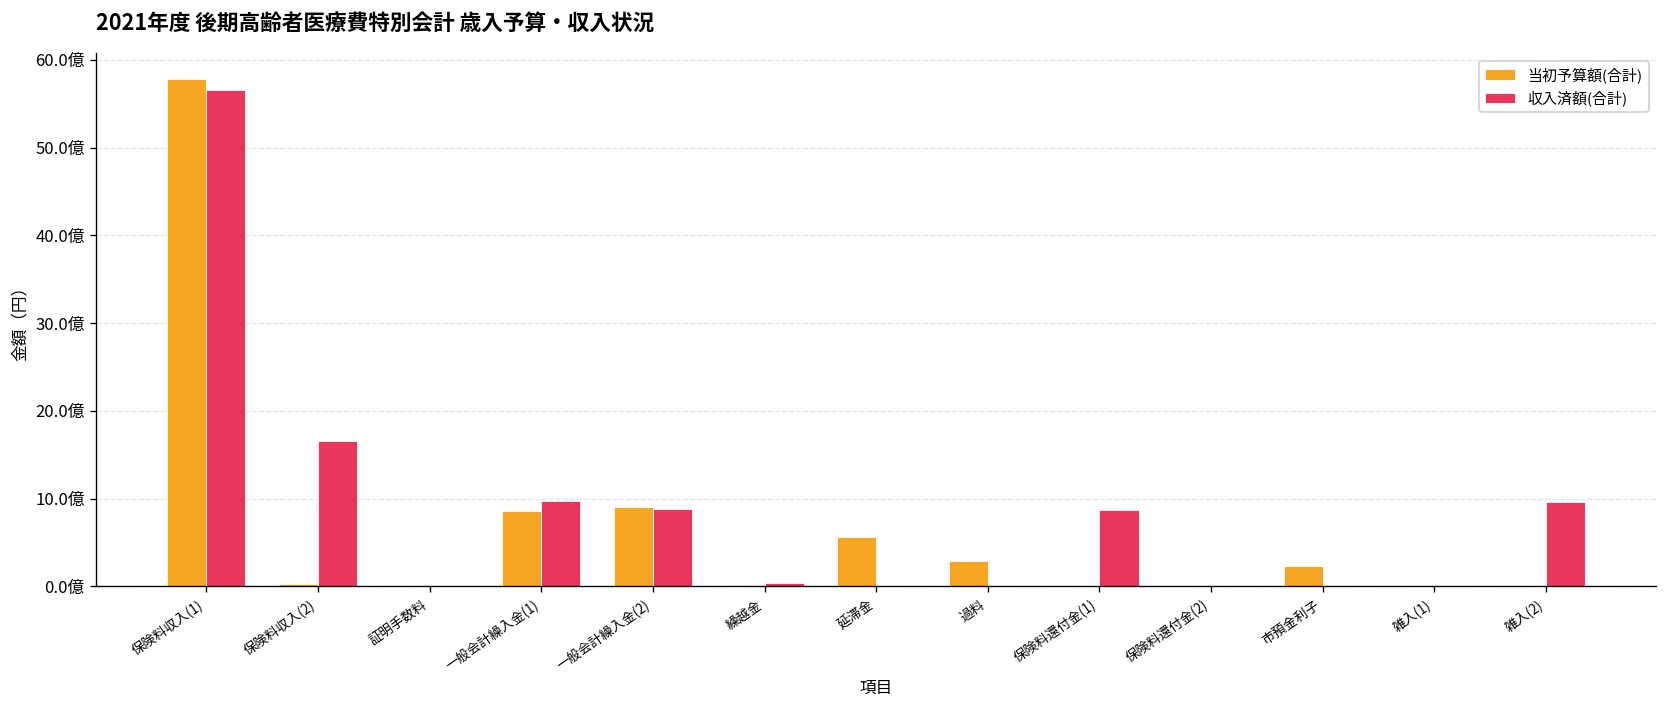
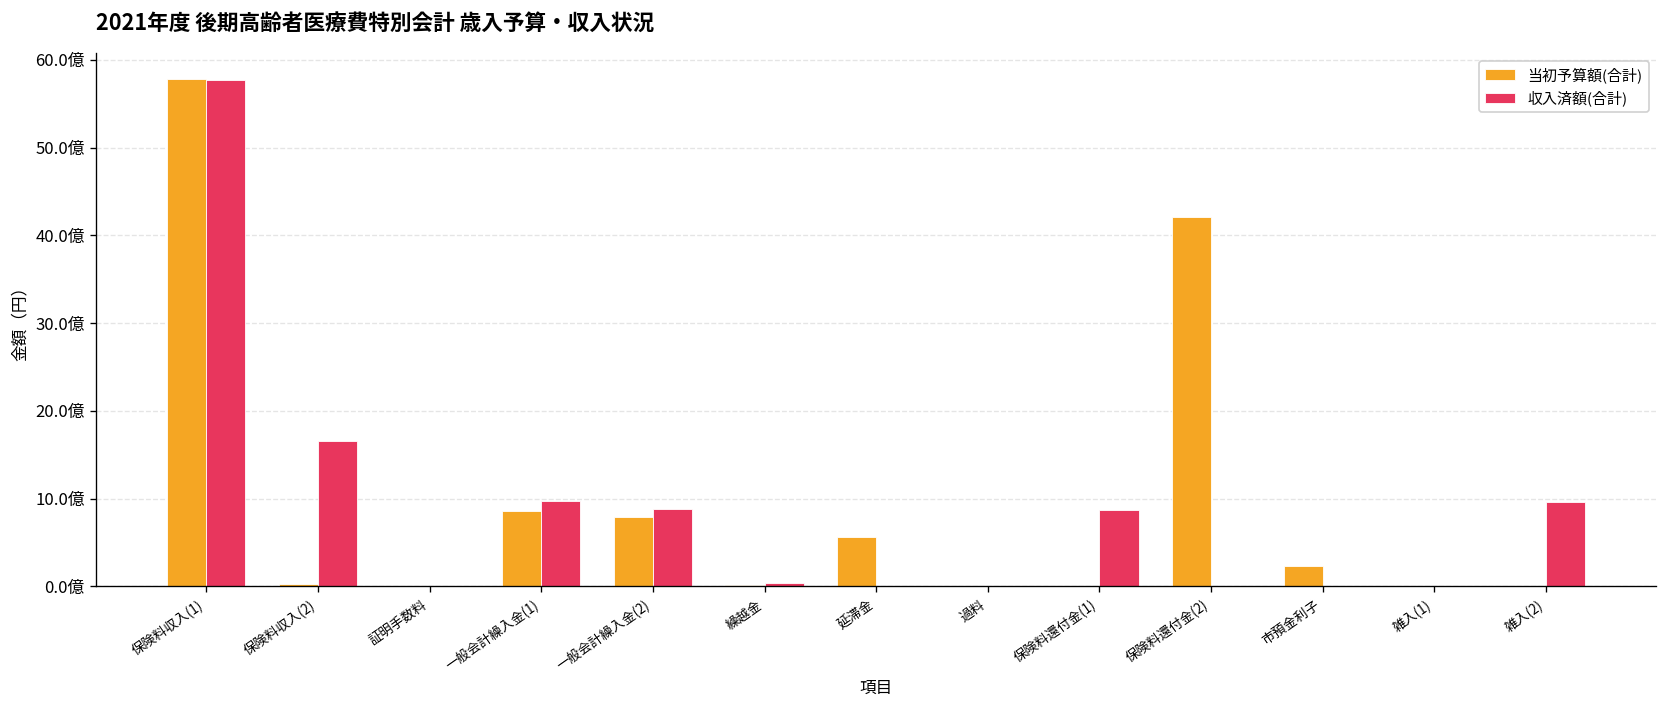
  {
    "当初予算額(合計)": {
      "保険料収入(1)": "58億",
      "一般会計繰入金(1)": "9億",
-     "一般会計繰入金(2)": "9億",
+     "一般会計繰入金(2)": "8億",
      "延滞金": "6億",
-     "過料": "3億",
-     "保険料還付金(2)": "0億",
+     "過料": "0億",
+     "保険料還付金(2)": "42億",
      "市預金利子": "2億",
      "雑入(2)": "0億"
    },
    "収入済額(合計)": {
-     "保険料収入(1)": "57億",
+     "保険料収入(1)": "58億",
      "保険料収入(2)": "17億",
      "証明手数料": "0億",
      "一般会計繰入金(1)": "10億",
      "一般会計繰入金(2)": "9億",
      "繰越金": "0億",
      "過料": "0億",
      "保険料還付金(1)": "9億",
      "雑入(2)": "10億"
    }
  }
